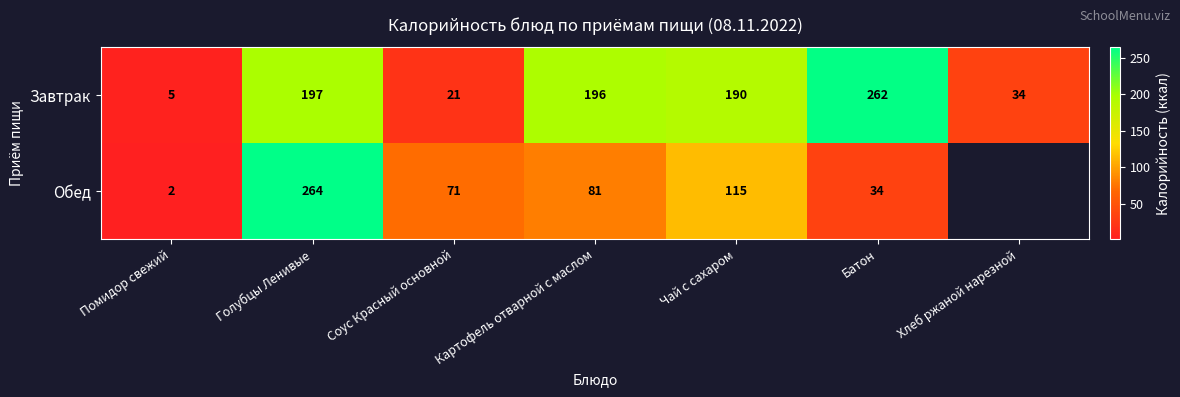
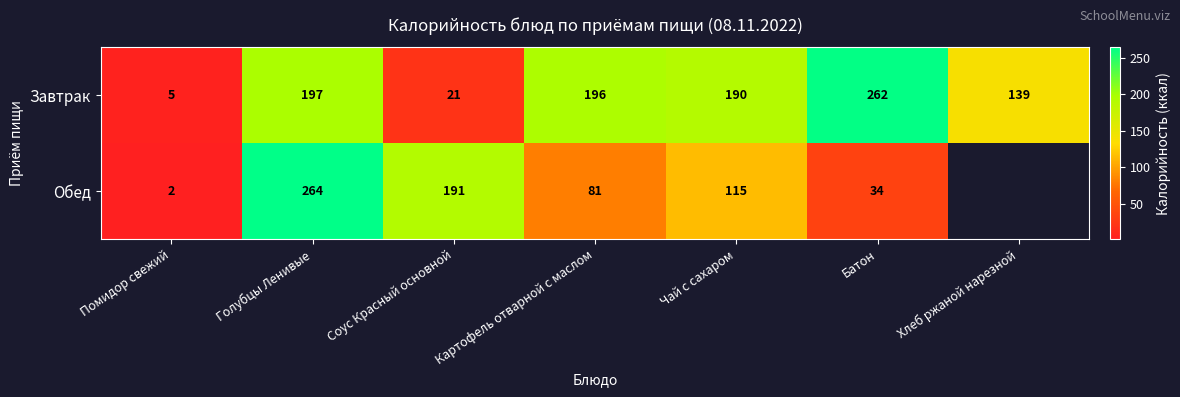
  {
    "Завтрак": {
      "Помидор свежий": 5,
      "Голубцы Ленивые": 197,
      "Соус Красный основной": 21,
      "Картофель отварной с маслом": 196,
      "Чай с сахаром": 190,
      "Батон": 262,
-     "Хлеб ржаной нарезной": 34
+     "Хлеб ржаной нарезной": 139
    },
    "Обед": {
      "Помидор свежий": 2,
      "Голубцы Ленивые": 264,
-     "Соус Красный основной": 71,
+     "Соус Красный основной": 191,
      "Картофель отварной с маслом": 81,
      "Чай с сахаром": 115,
      "Батон": 34
    }
  }
